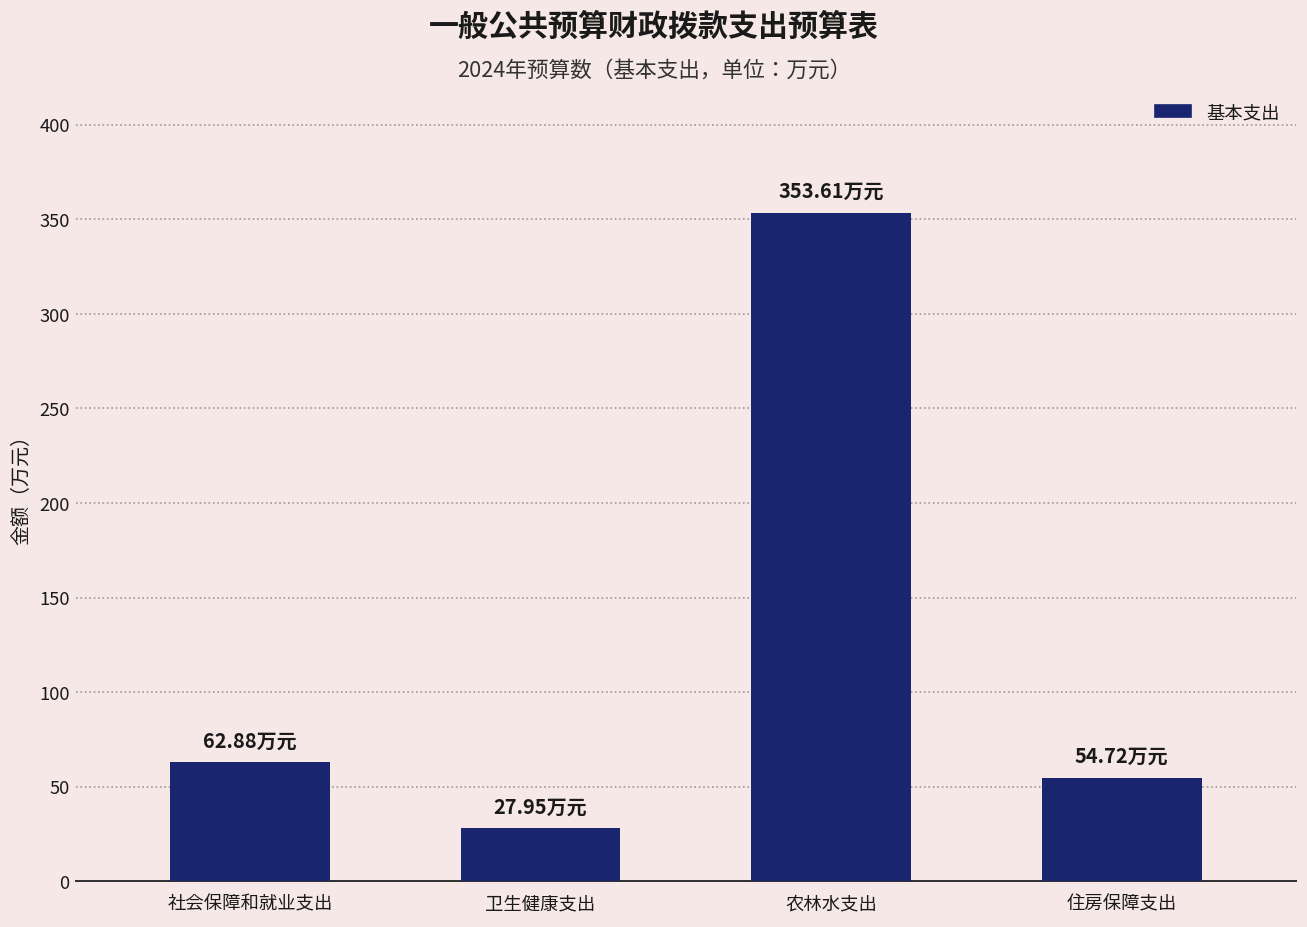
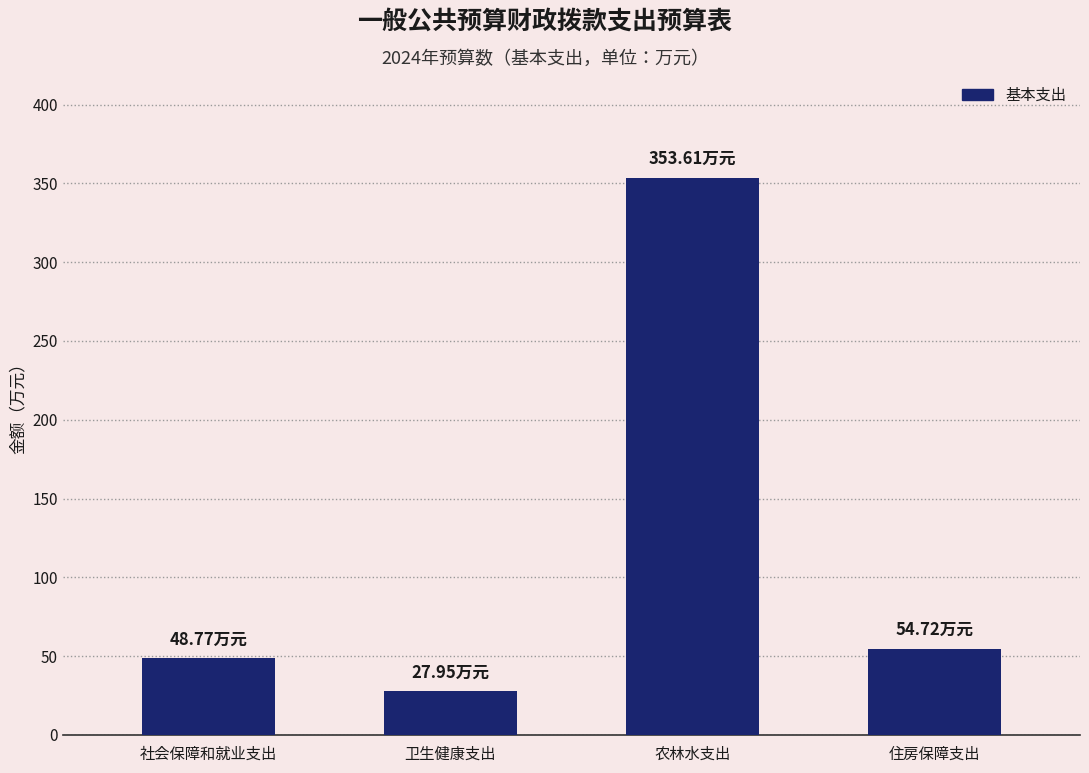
  {
-   "社会保障和就业支出": 62.88,
+   "社会保障和就业支出": 48.77,
    "卫生健康支出": 27.95,
    "农林水支出": 353.61,
    "住房保障支出": 54.72
  }
